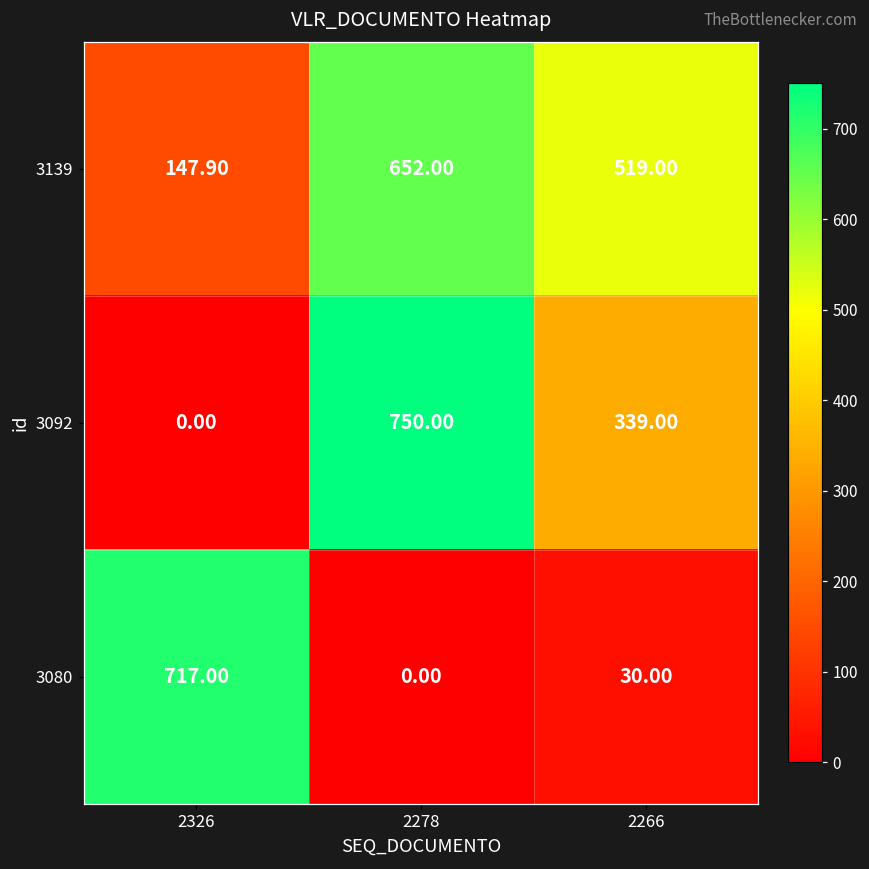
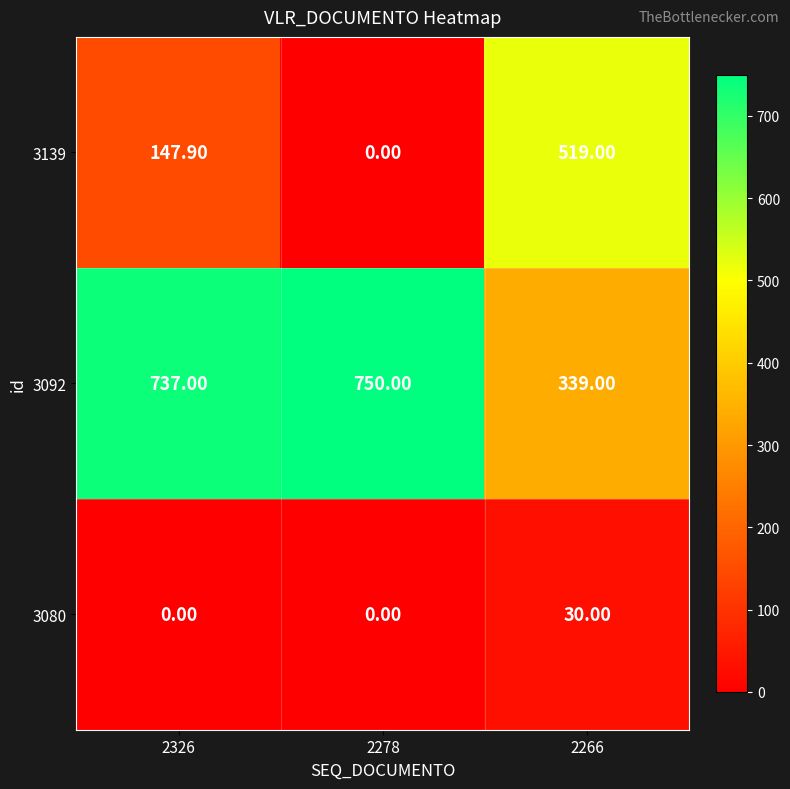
  {
    "3139": {
      "2326": 147.90,
-     "2278": 652.00,
+     "2278": 0.00,
      "2266": 519.00
    },
    "3092": {
-     "2326": 0.00,
+     "2326": 737.00,
      "2278": 750.00,
      "2266": 339.00
    },
    "3080": {
-     "2326": 717.00,
+     "2326": 0.00,
      "2278": 0.00,
      "2266": 30.00
    }
  }
